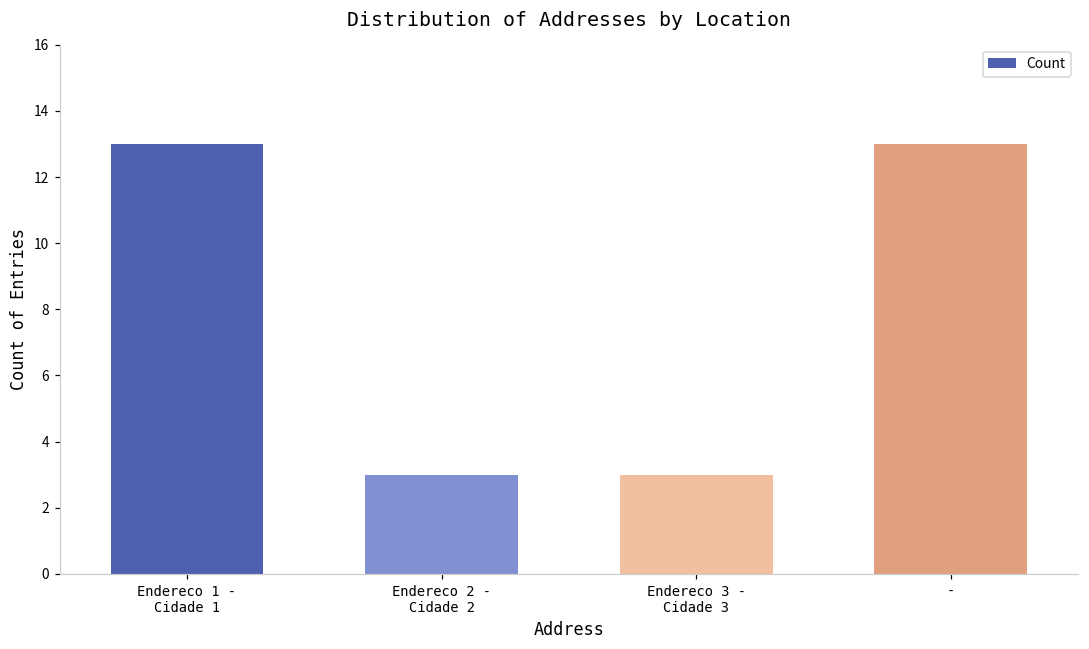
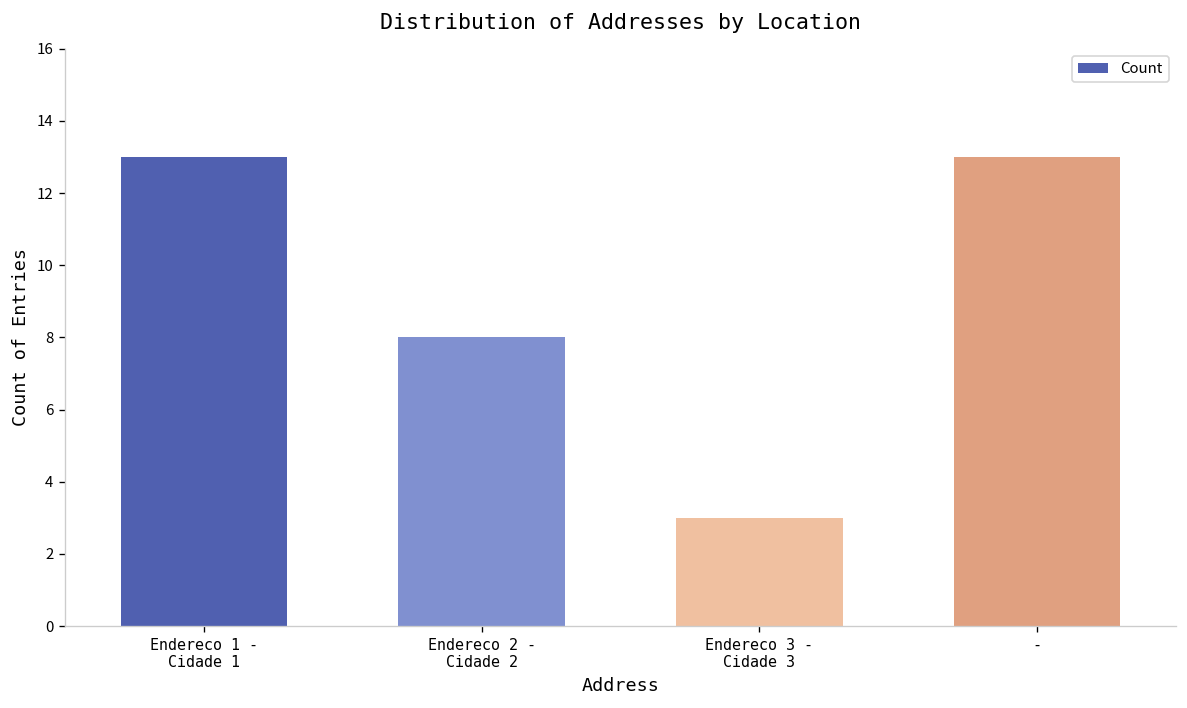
  {
    "Endereco 1 - Cidade 1": 13,
-   "Endereco 2 - Cidade 2": 3,
+   "Endereco 2 - Cidade 2": 8,
    "Endereco 3 - Cidade 3": 3,
    "-": 13
  }
